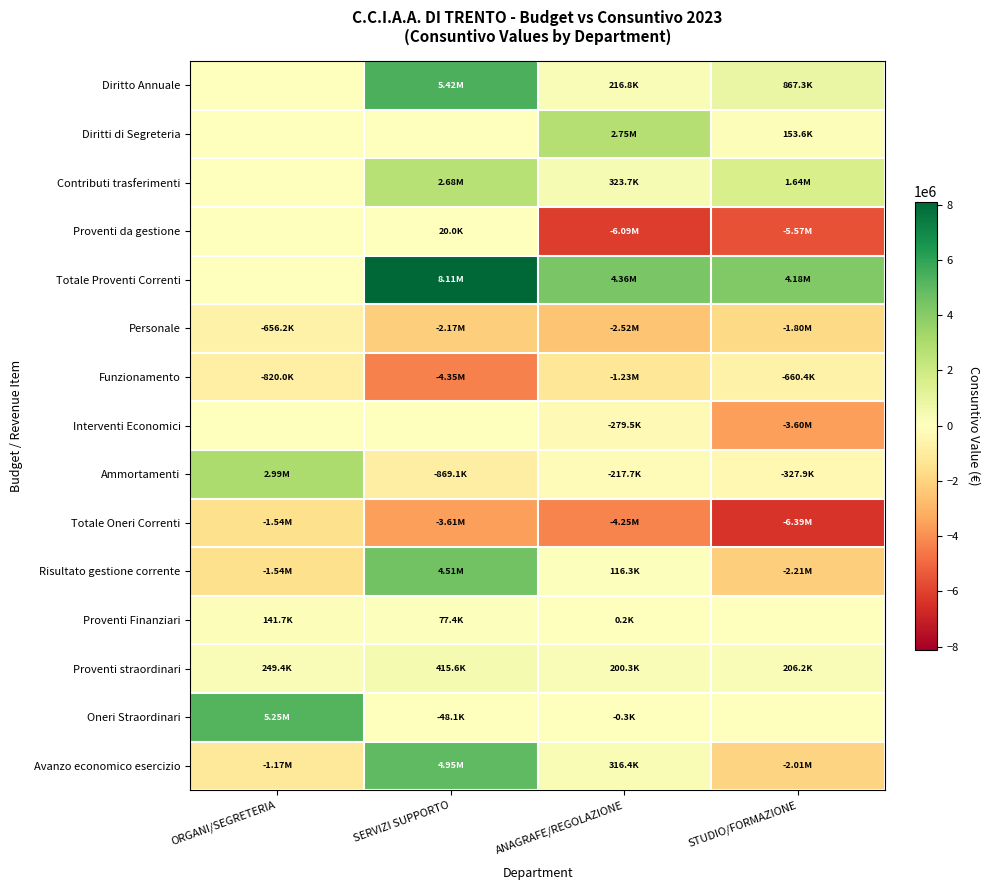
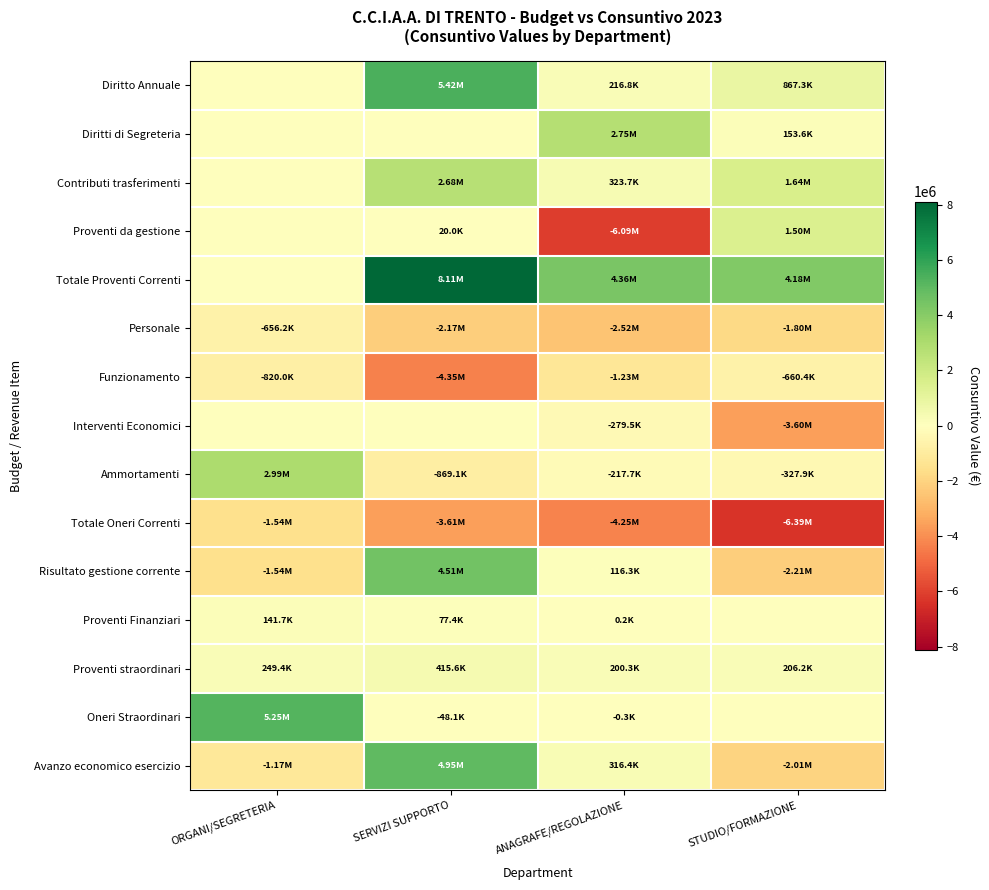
  {
    "Diritto Annuale": {
      "SERVIZI SUPPORTO": "5.42M",
      "ANAGRAFE/REGOLAZIONE": "216.8K",
      "STUDIO/FORMAZIONE": "867.3K"
    },
    "Diritti di Segreteria": {
      "ANAGRAFE/REGOLAZIONE": "2.75M",
      "STUDIO/FORMAZIONE": "153.6K"
    },
    "Contributi trasferimenti": {
      "SERVIZI SUPPORTO": "2.68M",
      "ANAGRAFE/REGOLAZIONE": "323.7K",
      "STUDIO/FORMAZIONE": "1.64M"
    },
    "Proventi da gestione": {
      "SERVIZI SUPPORTO": "20.0K",
      "ANAGRAFE/REGOLAZIONE": "-6.09M",
-     "STUDIO/FORMAZIONE": "-5.57M"
+     "STUDIO/FORMAZIONE": "1.50M"
    },
    "Totale Proventi Correnti": {
      "SERVIZI SUPPORTO": "8.11M",
      "ANAGRAFE/REGOLAZIONE": "4.36M",
      "STUDIO/FORMAZIONE": "4.18M"
    },
    "Personale": {
      "ORGANI/SEGRETERIA": "-656.2K",
      "SERVIZI SUPPORTO": "-2.17M",
      "ANAGRAFE/REGOLAZIONE": "-2.52M",
      "STUDIO/FORMAZIONE": "-1.80M"
    },
    "Funzionamento": {
      "ORGANI/SEGRETERIA": "-820.0K",
      "SERVIZI SUPPORTO": "-4.35M",
      "ANAGRAFE/REGOLAZIONE": "-1.23M",
      "STUDIO/FORMAZIONE": "-660.4K"
    },
    "Interventi Economici": {
      "ANAGRAFE/REGOLAZIONE": "-279.5K",
      "STUDIO/FORMAZIONE": "-3.60M"
    },
    "Ammortamenti": {
      "ORGANI/SEGRETERIA": "2.99M",
      "SERVIZI SUPPORTO": "-869.1K",
      "ANAGRAFE/REGOLAZIONE": "-217.7K",
      "STUDIO/FORMAZIONE": "-327.9K"
    },
    "Totale Oneri Correnti": {
      "ORGANI/SEGRETERIA": "-1.54M",
      "SERVIZI SUPPORTO": "-3.61M",
      "ANAGRAFE/REGOLAZIONE": "-4.25M",
      "STUDIO/FORMAZIONE": "-6.39M"
    },
    "Risultato gestione corrente": {
      "ORGANI/SEGRETERIA": "-1.54M",
      "SERVIZI SUPPORTO": "4.51M",
      "ANAGRAFE/REGOLAZIONE": "116.3K",
      "STUDIO/FORMAZIONE": "-2.21M"
    },
    "Proventi Finanziari": {
      "ORGANI/SEGRETERIA": "141.7K",
      "SERVIZI SUPPORTO": "77.4K",
      "ANAGRAFE/REGOLAZIONE": "0.2K"
    },
    "Proventi straordinari": {
      "ORGANI/SEGRETERIA": "249.4K",
      "SERVIZI SUPPORTO": "415.6K",
      "ANAGRAFE/REGOLAZIONE": "200.3K",
      "STUDIO/FORMAZIONE": "206.2K"
    },
    "Oneri Straordinari": {
      "ORGANI/SEGRETERIA": "5.25M",
      "SERVIZI SUPPORTO": "-48.1K",
      "ANAGRAFE/REGOLAZIONE": "-0.3K"
    },
    "Avanzo economico esercizio": {
      "ORGANI/SEGRETERIA": "-1.17M",
      "SERVIZI SUPPORTO": "4.95M",
      "ANAGRAFE/REGOLAZIONE": "316.4K",
      "STUDIO/FORMAZIONE": "-2.01M"
    }
  }
